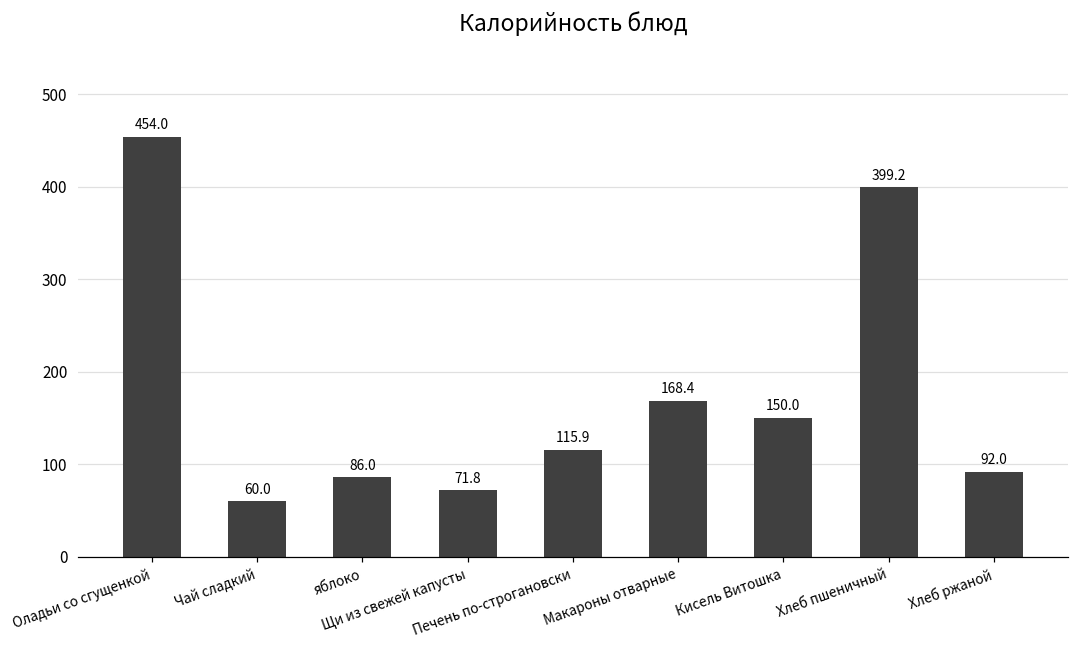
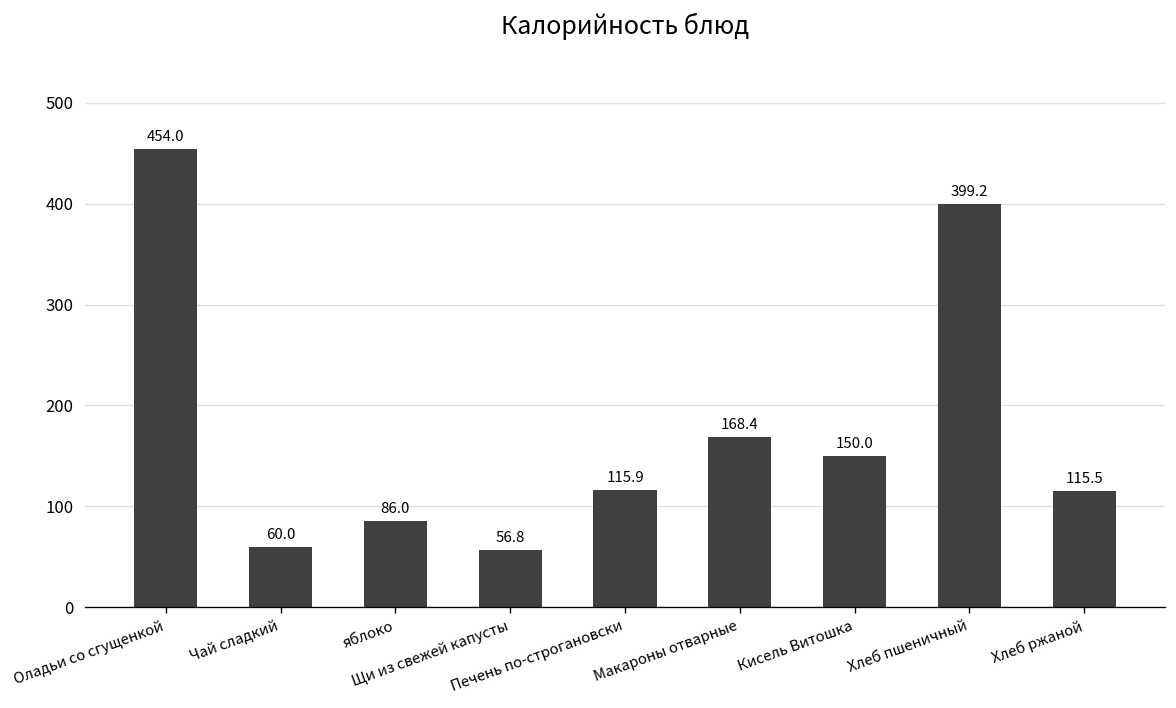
  {
    "Оладьи со сгущенкой": 454.0,
    "Чай сладкий": 60.0,
    "яблоко": 86.0,
-   "Щи из свежей капусты": 71.8,
+   "Щи из свежей капусты": 56.8,
    "Печень по-строгановски": 115.9,
    "Макароны отварные": 168.4,
    "Кисель Витошка": 150.0,
    "Хлеб пшеничный": 399.2,
-   "Хлеб ржаной": 92.0
+   "Хлеб ржаной": 115.5
  }
